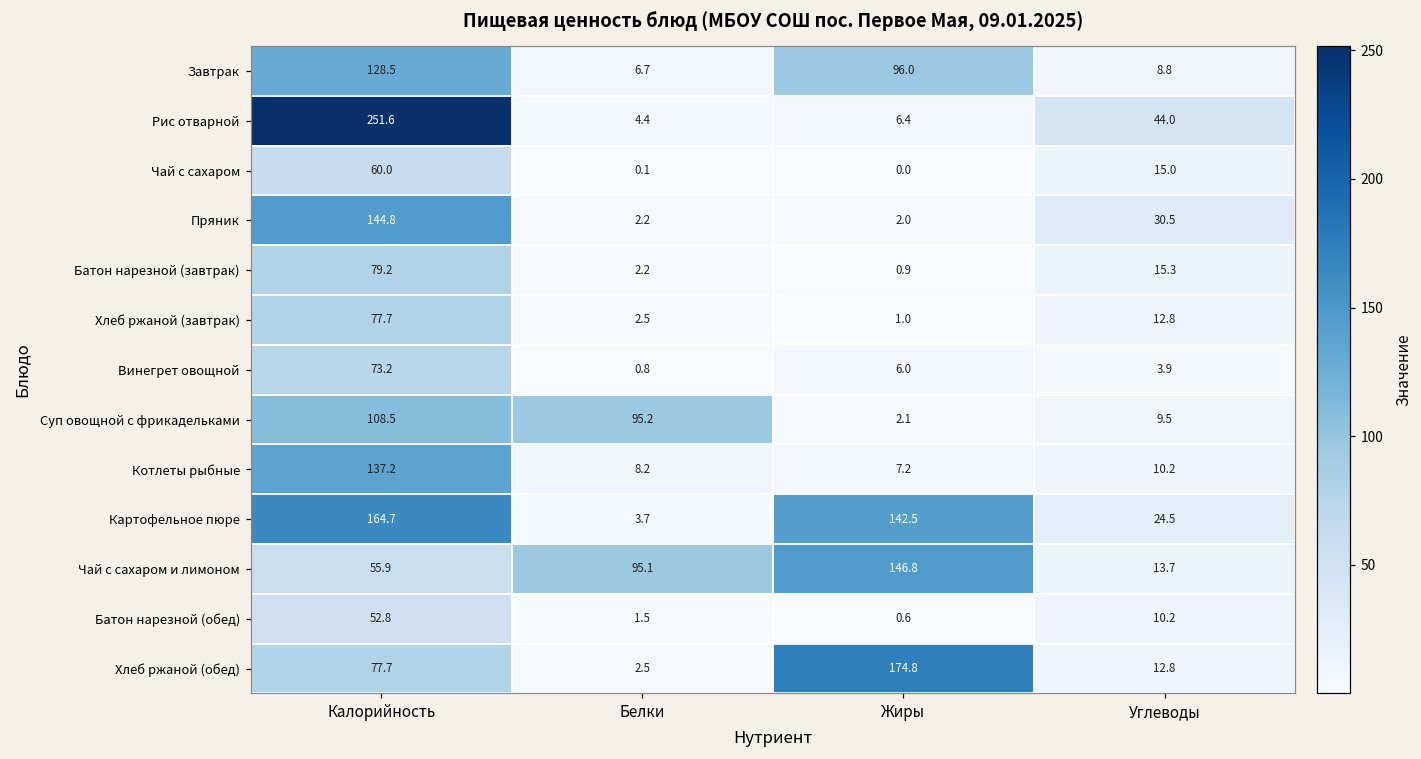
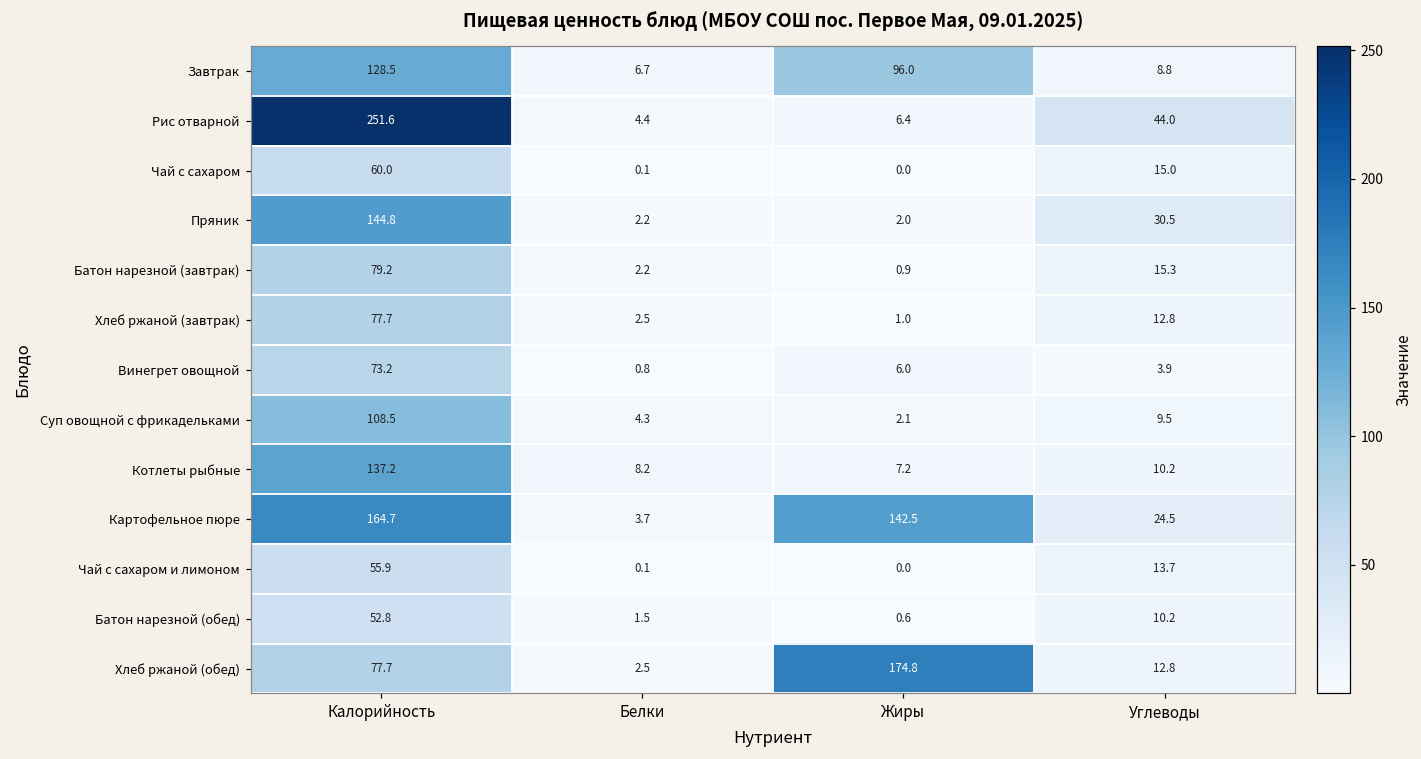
  {
    "Завтрак": {
      "Калорийность": 128.5,
      "Белки": 6.7,
      "Жиры": 96.0,
      "Углеводы": 8.8
    },
    "Рис отварной": {
      "Калорийность": 251.6,
      "Белки": 4.4,
      "Жиры": 6.4,
      "Углеводы": 44.0
    },
    "Чай с сахаром": {
      "Калорийность": 60.0,
      "Белки": 0.1,
      "Жиры": 0.0,
      "Углеводы": 15.0
    },
    "Пряник": {
      "Калорийность": 144.8,
      "Белки": 2.2,
      "Жиры": 2.0,
      "Углеводы": 30.5
    },
    "Батон нарезной (завтрак)": {
      "Калорийность": 79.2,
      "Белки": 2.2,
      "Жиры": 0.9,
      "Углеводы": 15.3
    },
    "Хлеб ржаной (завтрак)": {
      "Калорийность": 77.7,
      "Белки": 2.5,
      "Жиры": 1.0,
      "Углеводы": 12.8
    },
    "Винегрет овощной": {
      "Калорийность": 73.2,
      "Белки": 0.8,
      "Жиры": 6.0,
      "Углеводы": 3.9
    },
    "Суп овощной с фрикадельками": {
      "Калорийность": 108.5,
-     "Белки": 95.2,
+     "Белки": 4.3,
      "Жиры": 2.1,
      "Углеводы": 9.5
    },
    "Котлеты рыбные": {
      "Калорийность": 137.2,
      "Белки": 8.2,
      "Жиры": 7.2,
      "Углеводы": 10.2
    },
    "Картофельное пюре": {
      "Калорийность": 164.7,
      "Белки": 3.7,
      "Жиры": 142.5,
      "Углеводы": 24.5
    },
    "Чай с сахаром и лимоном": {
      "Калорийность": 55.9,
-     "Белки": 95.1,
-     "Жиры": 146.8,
+     "Белки": 0.1,
+     "Жиры": 0.0,
      "Углеводы": 13.7
    },
    "Батон нарезной (обед)": {
      "Калорийность": 52.8,
      "Белки": 1.5,
      "Жиры": 0.6,
      "Углеводы": 10.2
    },
    "Хлеб ржаной (обед)": {
      "Калорийность": 77.7,
      "Белки": 2.5,
      "Жиры": 174.8,
      "Углеводы": 12.8
    }
  }
